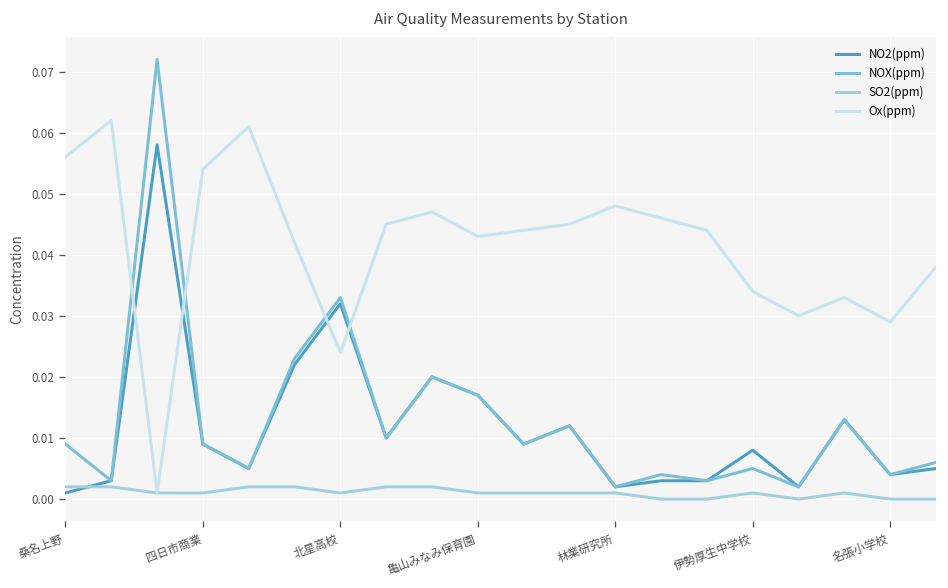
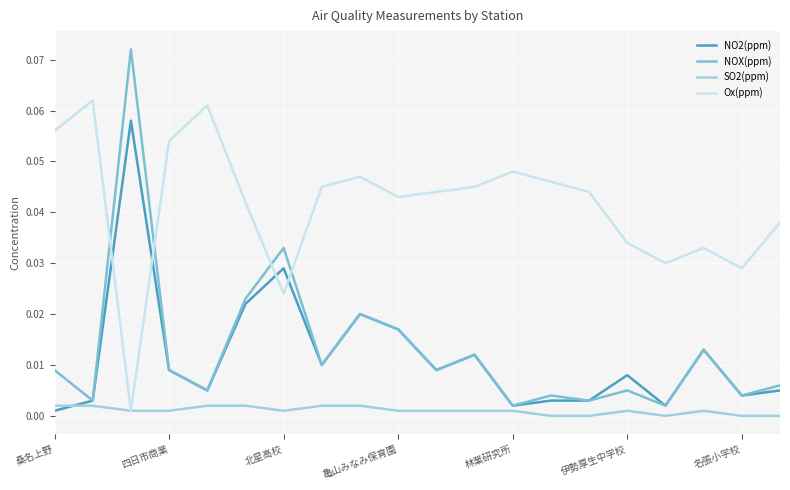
  {
    "NO2(ppm)": {
      "桑名上野": 0.001,
-     "北星高校": 0.032,
+     "北星高校": 0.029,
      "伊勢厚生中学校": 0.008
    }
  }
